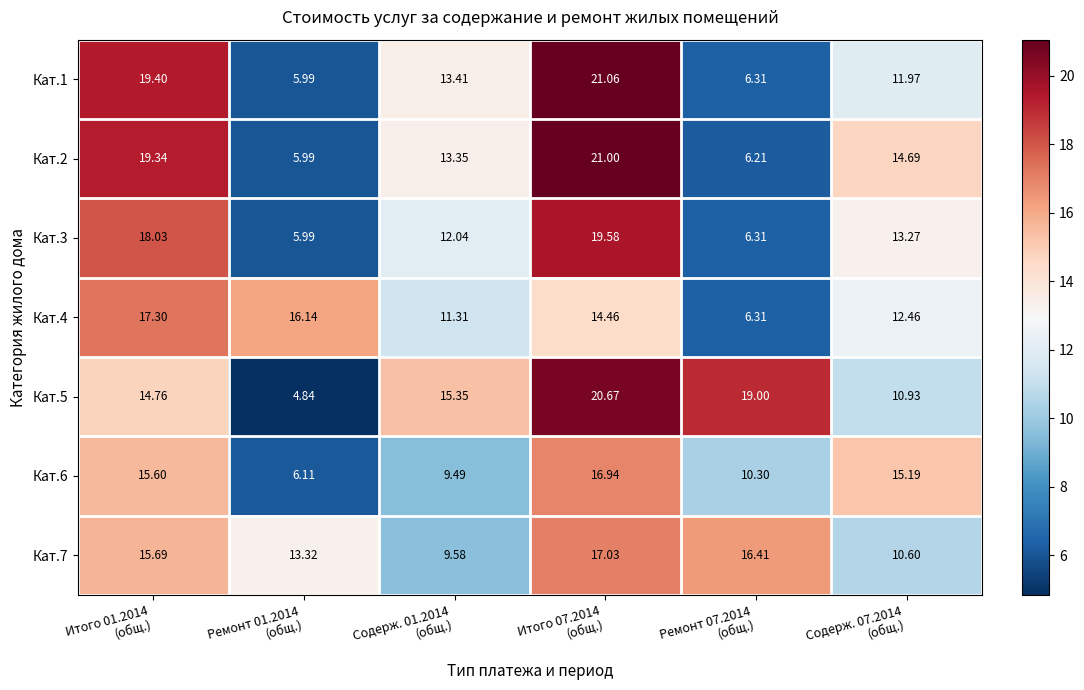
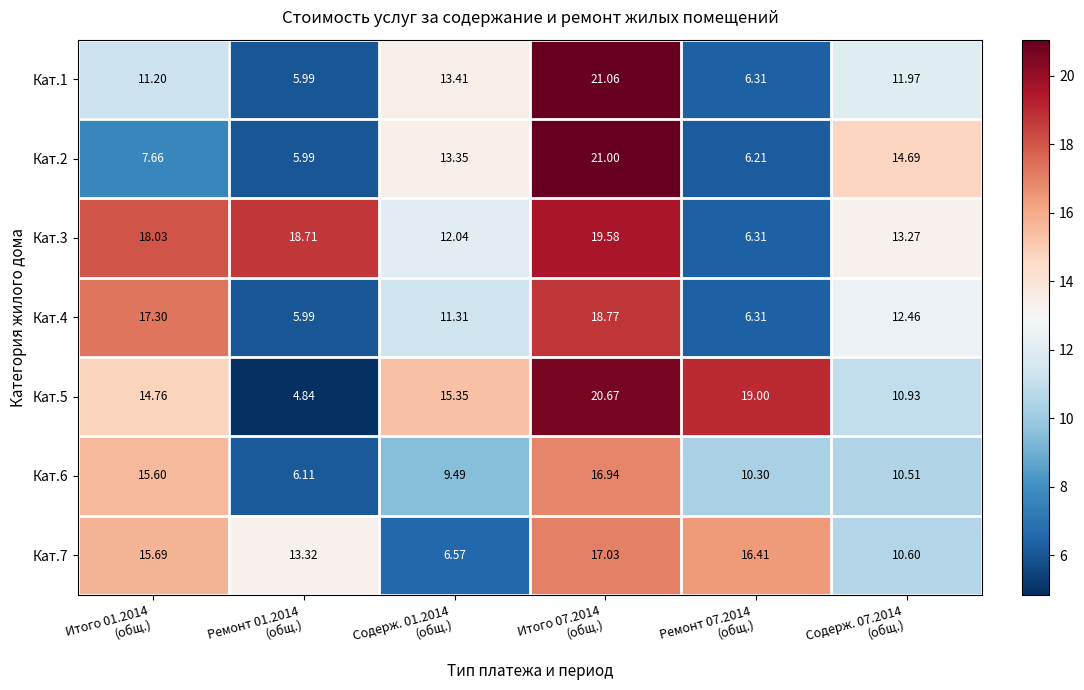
  {
    "Кат.1": {
-     "Итого 01.2014 (общ.)": 19.40,
+     "Итого 01.2014 (общ.)": 11.20,
      "Ремонт 01.2014 (общ.)": 5.99,
      "Содерж. 01.2014 (общ.)": 13.41,
      "Итого 07.2014 (общ.)": 21.06,
      "Ремонт 07.2014 (общ.)": 6.31,
      "Содерж. 07.2014 (общ.)": 11.97
    },
    "Кат.2": {
-     "Итого 01.2014 (общ.)": 19.34,
+     "Итого 01.2014 (общ.)": 7.66,
      "Ремонт 01.2014 (общ.)": 5.99,
      "Содерж. 01.2014 (общ.)": 13.35,
      "Итого 07.2014 (общ.)": 21.00,
      "Ремонт 07.2014 (общ.)": 6.21,
      "Содерж. 07.2014 (общ.)": 14.69
    },
    "Кат.3": {
      "Итого 01.2014 (общ.)": 18.03,
-     "Ремонт 01.2014 (общ.)": 5.99,
+     "Ремонт 01.2014 (общ.)": 18.71,
      "Содерж. 01.2014 (общ.)": 12.04,
      "Итого 07.2014 (общ.)": 19.58,
      "Ремонт 07.2014 (общ.)": 6.31,
      "Содерж. 07.2014 (общ.)": 13.27
    },
    "Кат.4": {
      "Итого 01.2014 (общ.)": 17.30,
-     "Ремонт 01.2014 (общ.)": 16.14,
+     "Ремонт 01.2014 (общ.)": 5.99,
      "Содерж. 01.2014 (общ.)": 11.31,
-     "Итого 07.2014 (общ.)": 14.46,
+     "Итого 07.2014 (общ.)": 18.77,
      "Ремонт 07.2014 (общ.)": 6.31,
      "Содерж. 07.2014 (общ.)": 12.46
    },
    "Кат.5": {
      "Итого 01.2014 (общ.)": 14.76,
      "Ремонт 01.2014 (общ.)": 4.84,
      "Содерж. 01.2014 (общ.)": 15.35,
      "Итого 07.2014 (общ.)": 20.67,
      "Ремонт 07.2014 (общ.)": 19.00,
      "Содерж. 07.2014 (общ.)": 10.93
    },
    "Кат.6": {
      "Итого 01.2014 (общ.)": 15.60,
      "Ремонт 01.2014 (общ.)": 6.11,
      "Содерж. 01.2014 (общ.)": 9.49,
      "Итого 07.2014 (общ.)": 16.94,
      "Ремонт 07.2014 (общ.)": 10.30,
-     "Содерж. 07.2014 (общ.)": 15.19
+     "Содерж. 07.2014 (общ.)": 10.51
    },
    "Кат.7": {
      "Итого 01.2014 (общ.)": 15.69,
      "Ремонт 01.2014 (общ.)": 13.32,
-     "Содерж. 01.2014 (общ.)": 9.58,
+     "Содерж. 01.2014 (общ.)": 6.57,
      "Итого 07.2014 (общ.)": 17.03,
      "Ремонт 07.2014 (общ.)": 16.41,
      "Содерж. 07.2014 (общ.)": 10.60
    }
  }
